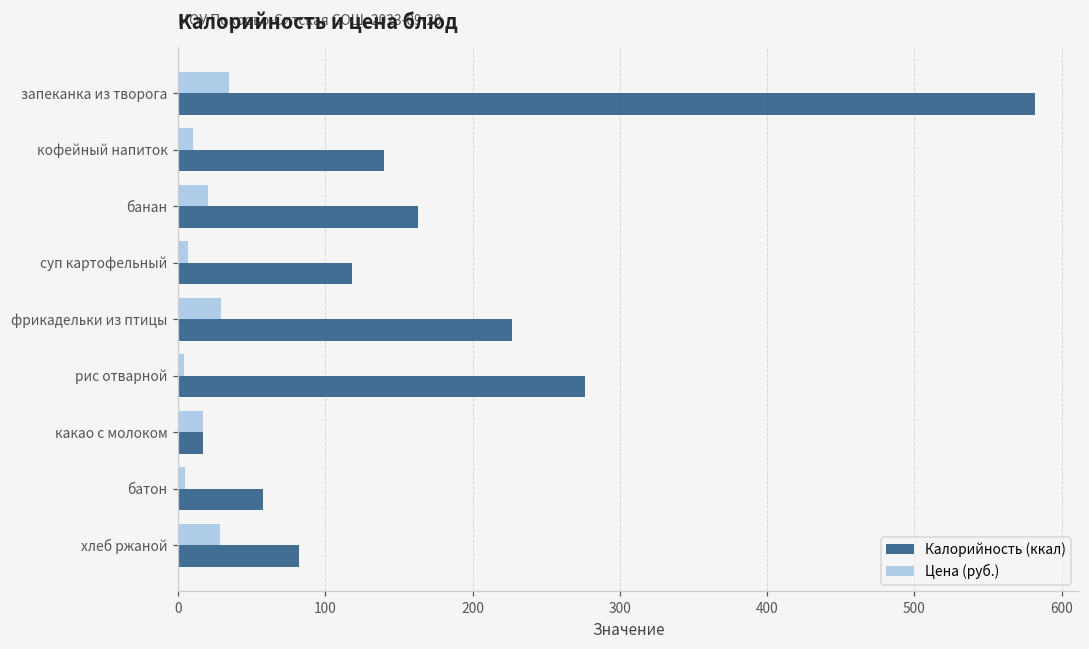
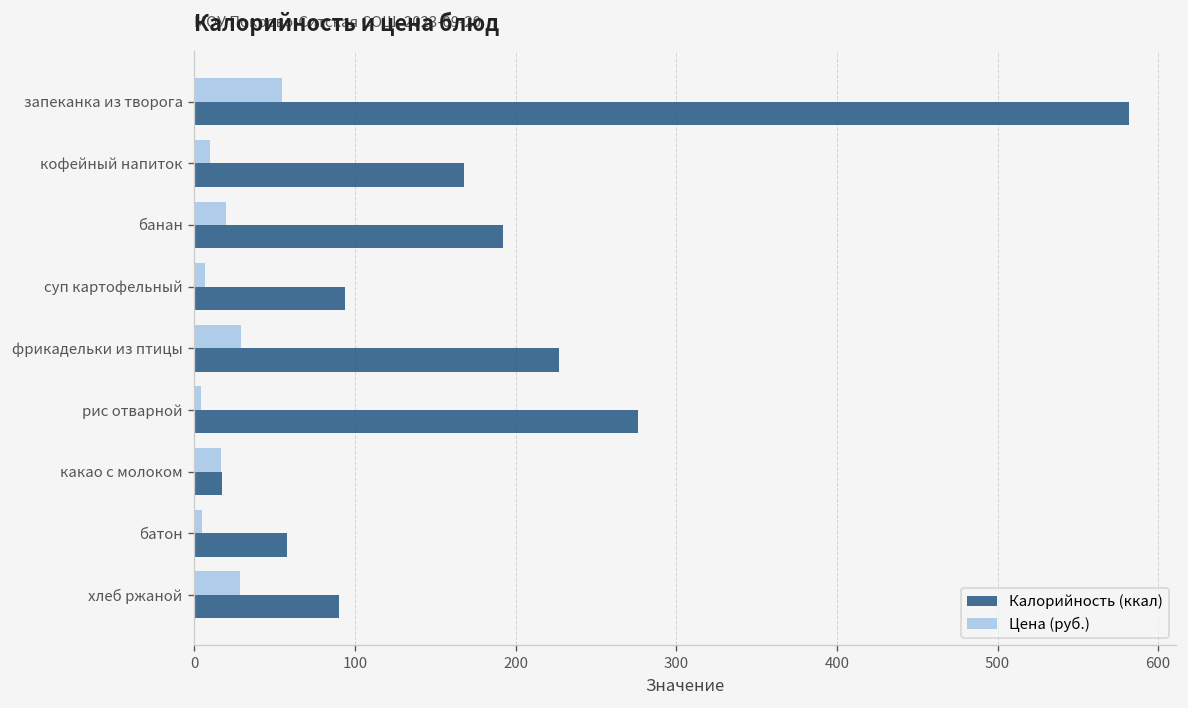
  {
    "Калорийность (ккал)": {
      "запеканка из творога": 582,
-     "кофейный напиток": 140,
-     "банан": 163,
-     "суп картофельный": 118,
+     "кофейный напиток": 168,
+     "банан": 192,
+     "суп картофельный": 94,
      "фрикадельки из птицы": 227,
      "рис отварной": 276,
      "какао с молоком": 17,
      "батон": 58,
-     "хлеб ржаной": 82
+     "хлеб ржаной": 90
    },
    "Цена (руб.)": {
-     "запеканка из творога": 34,
+     "запеканка из творога": 54,
      "кофейный напиток": 10,
      "банан": 20,
      "суп картофельный": 6,
      "фрикадельки из птицы": 29,
      "рис отварной": 4,
      "какао с молоком": 17,
      "батон": 5,
      "хлеб ржаной": 28
    }
  }
